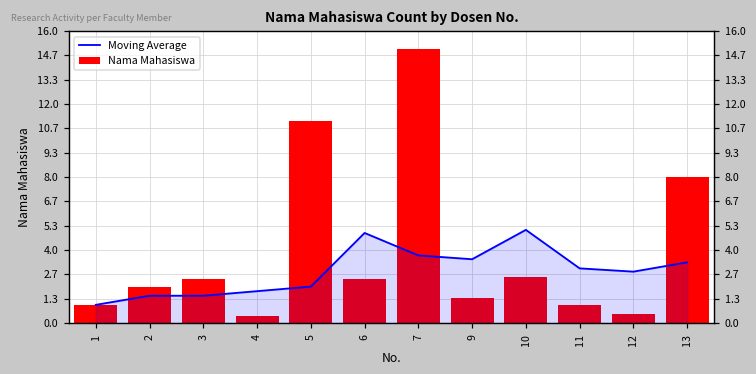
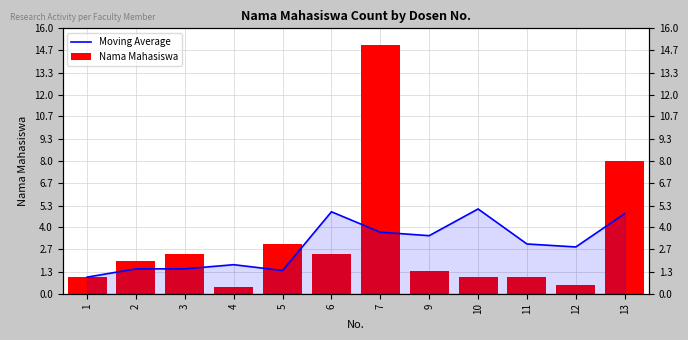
  {
    "Nama Mahasiswa": {
      "1": 1.0,
      "2": 2.0,
      "3": 2.4,
      "4": 0.4,
-     "5": 11.1,
+     "5": 3.0,
      "6": 2.4,
      "7": 15.0,
      "9": 1.4,
-     "10": 2.5,
+     "10": 1.0,
      "11": 1.0,
      "12": 0.5,
      "13": 8.0
    },
    "Moving Average": {
      "1": 1.0,
      "2": 1.5,
      "3": 1.5,
      "4": 1.8,
-     "5": 2.0,
+     "5": 1.4,
      "6": 4.9,
      "7": 3.7,
      "9": 3.5,
      "10": 5.1,
      "11": 3.0,
      "12": 2.8,
-     "13": 3.3
+     "13": 4.8
    }
  }
